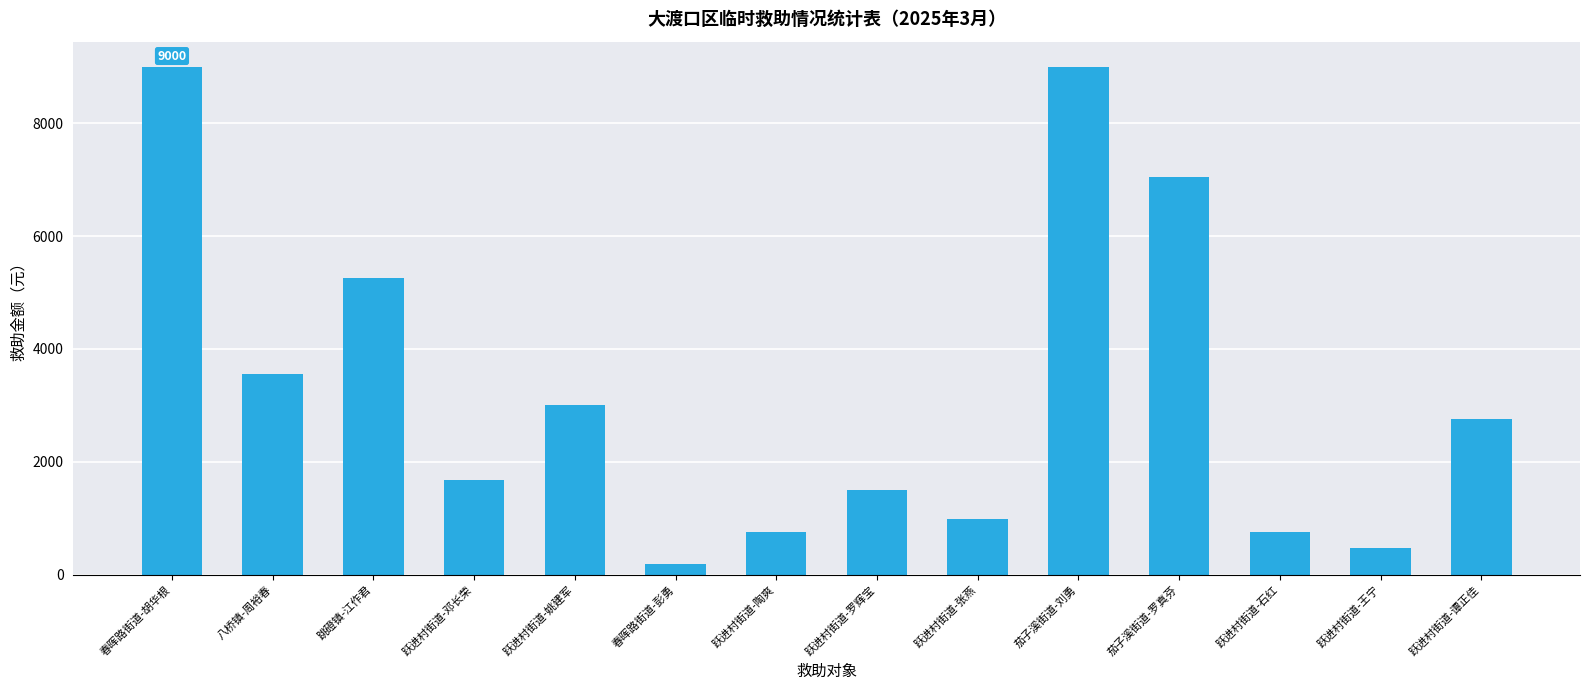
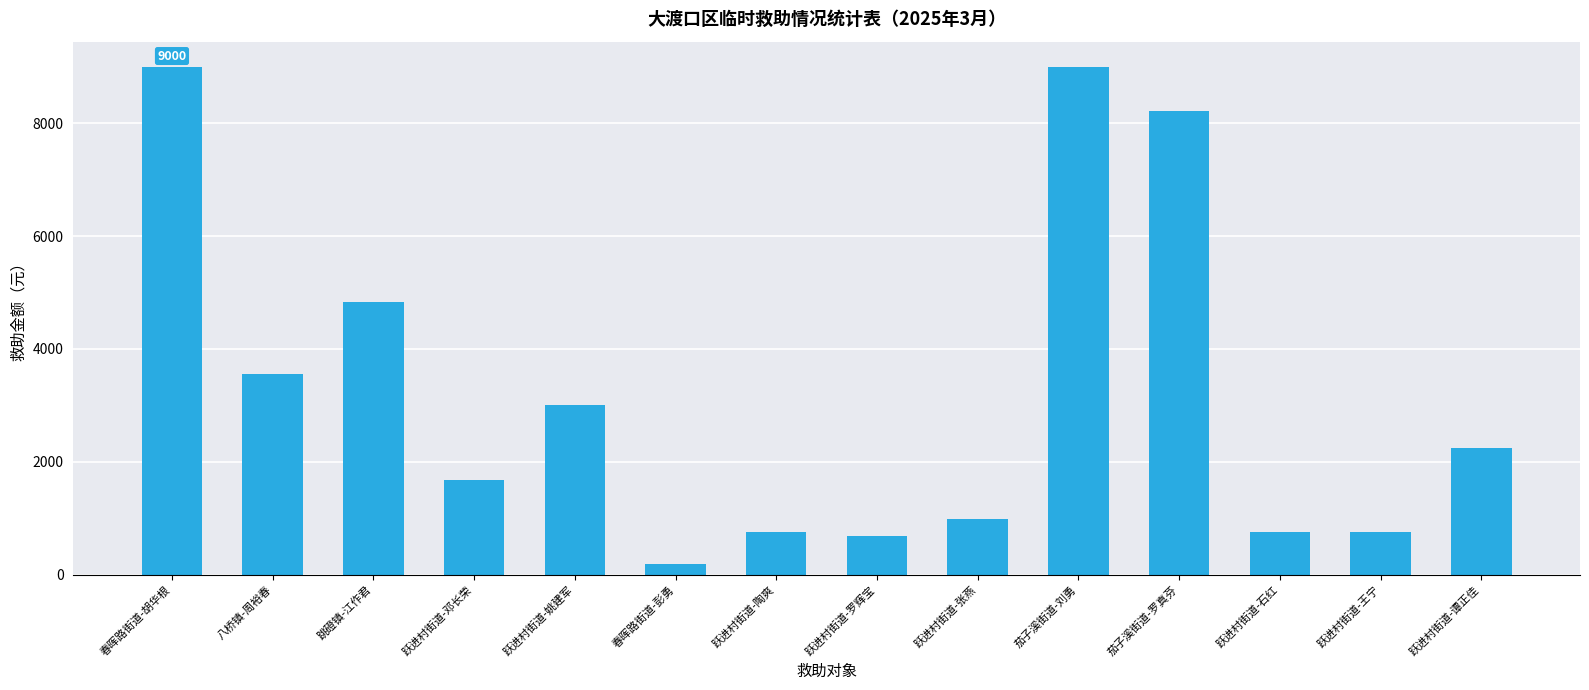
  {
    "八桥镇-周裕春": 3600,
-   "跳磴镇-江作君": 5300,
+   "跳磴镇-江作君": 4800,
    "跃进村街道-邓长荣": 1700,
    "跃进村街道-姚建军": 3000,
    "春晖路街道-彭勇": 200,
    "跃进村街道-陶爽": 800,
-   "跃进村街道-罗辉宝": 1500,
+   "跃进村街道-罗辉宝": 700,
    "跃进村街道-张燕": 1000,
    "茄子溪街道-刘勇": 9000,
-   "茄子溪街道-罗真芬": 7000,
+   "茄子溪街道-罗真芬": 8200,
    "跃进村街道-石红": 800,
-   "跃进村街道-王宁": 500,
-   "跃进村街道-谭正佳": 2800
+   "跃进村街道-王宁": 800,
+   "跃进村街道-谭正佳": 2300
  }
